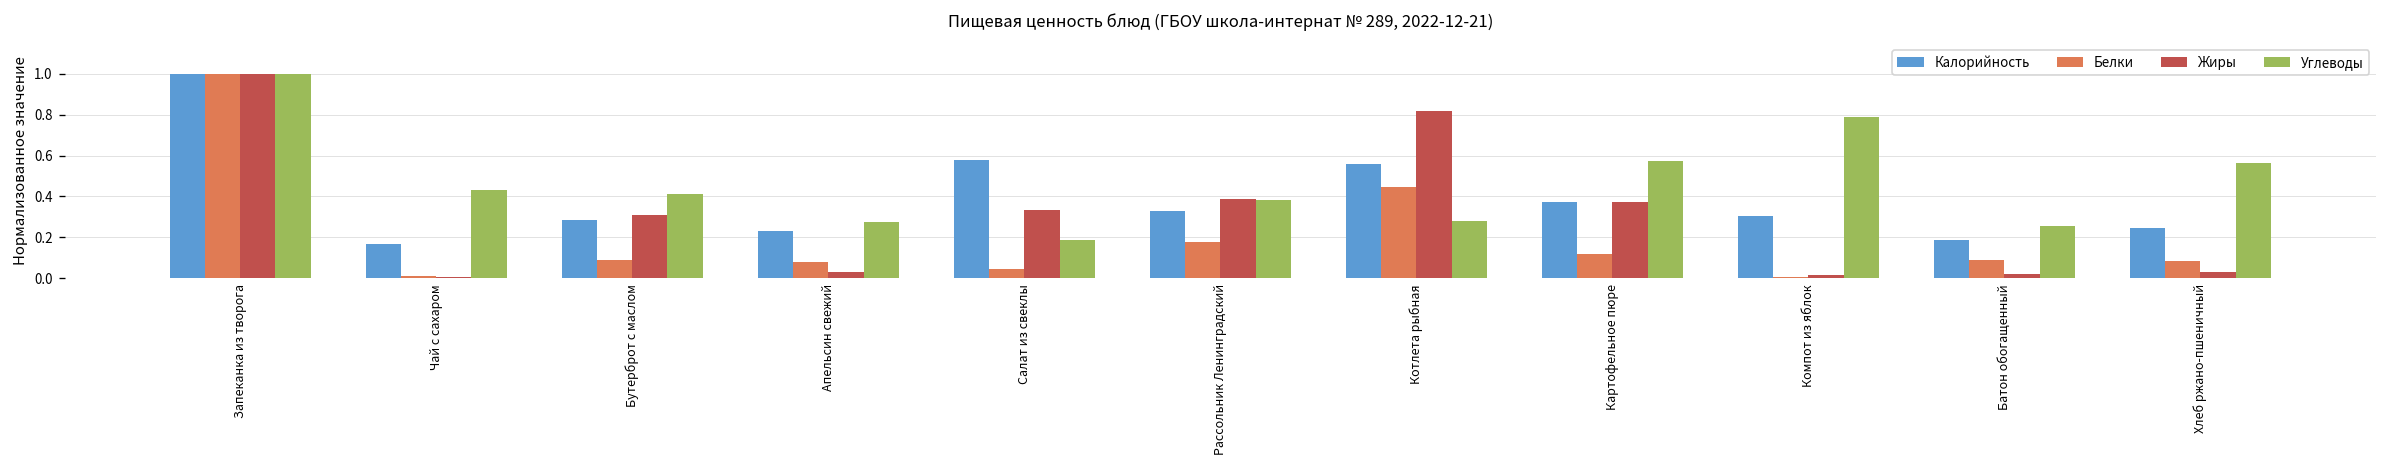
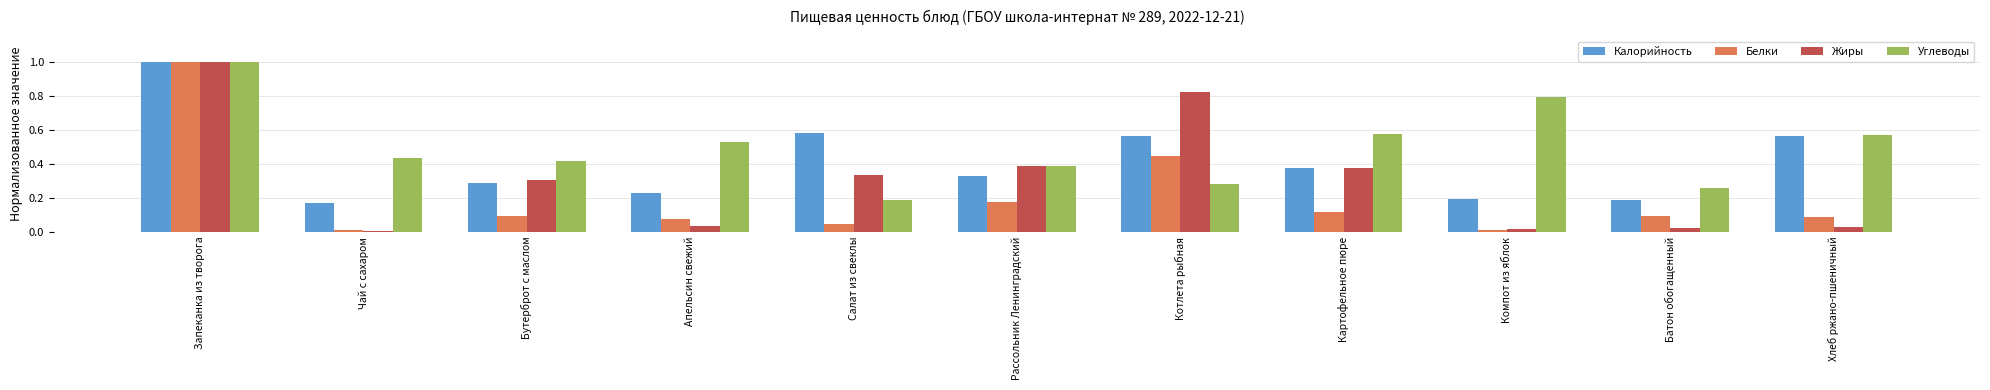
  {
    "Калорийность": {
      "Запеканка из творога": 1.00,
      "Чай с сахаром": 0.17,
      "Бутерброт с маслом": 0.29,
      "Апельсин свежий": 0.23,
      "Салат из свеклы": 0.58,
      "Рассольник Ленинградский": 0.33,
      "Котлета рыбная": 0.56,
      "Картофельное пюре": 0.37,
-     "Компот из яблок": 0.30,
+     "Компот из яблок": 0.20,
      "Батон обогащенный": 0.19,
-     "Хлеб ржано-пшеничный": 0.25
+     "Хлеб ржано-пшеничный": 0.56
    },
    "Углеводы": {
      "Запеканка из творога": 1.00,
      "Чай с сахаром": 0.43,
      "Бутерброт с маслом": 0.41,
-     "Апельсин свежий": 0.27,
+     "Апельсин свежий": 0.53,
      "Салат из свеклы": 0.19,
      "Рассольник Ленинградский": 0.38,
      "Котлета рыбная": 0.28,
      "Картофельное пюре": 0.58,
      "Компот из яблок": 0.79,
      "Батон обогащенный": 0.26,
      "Хлеб ржано-пшеничный": 0.57
    }
  }
